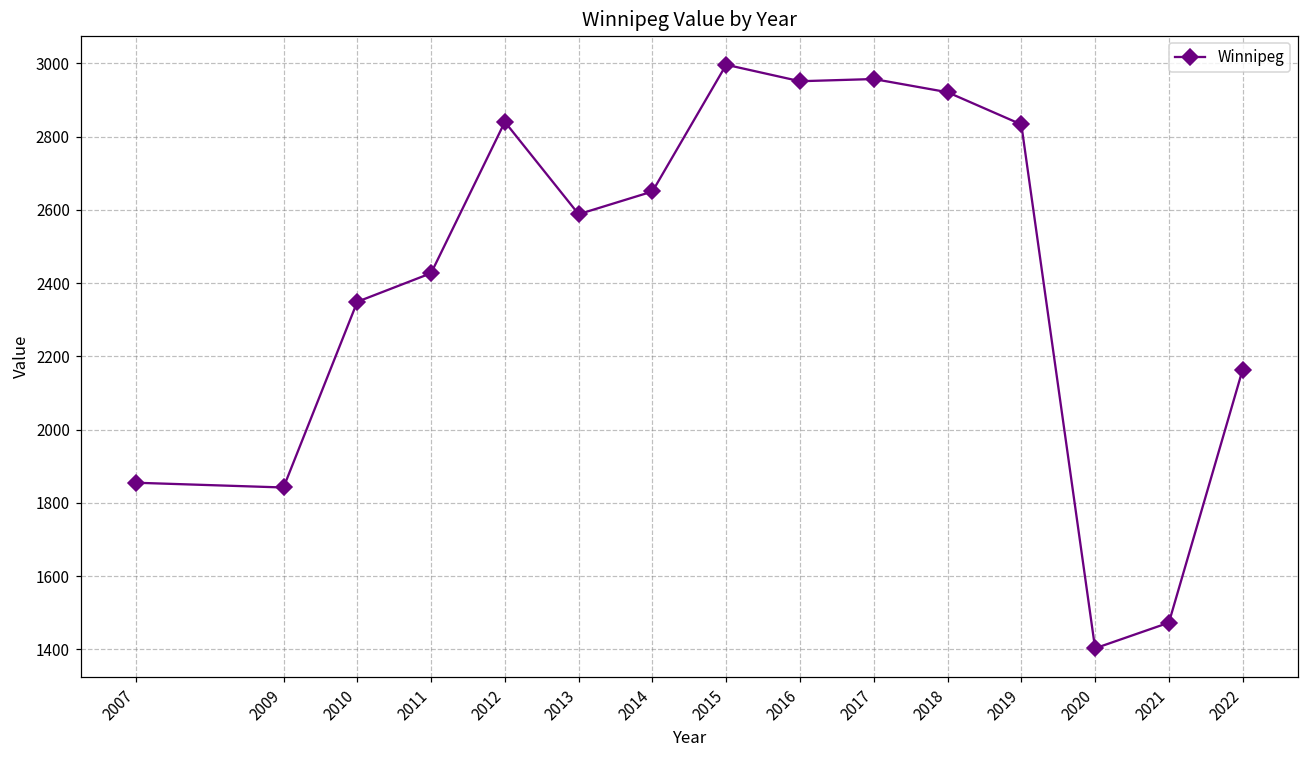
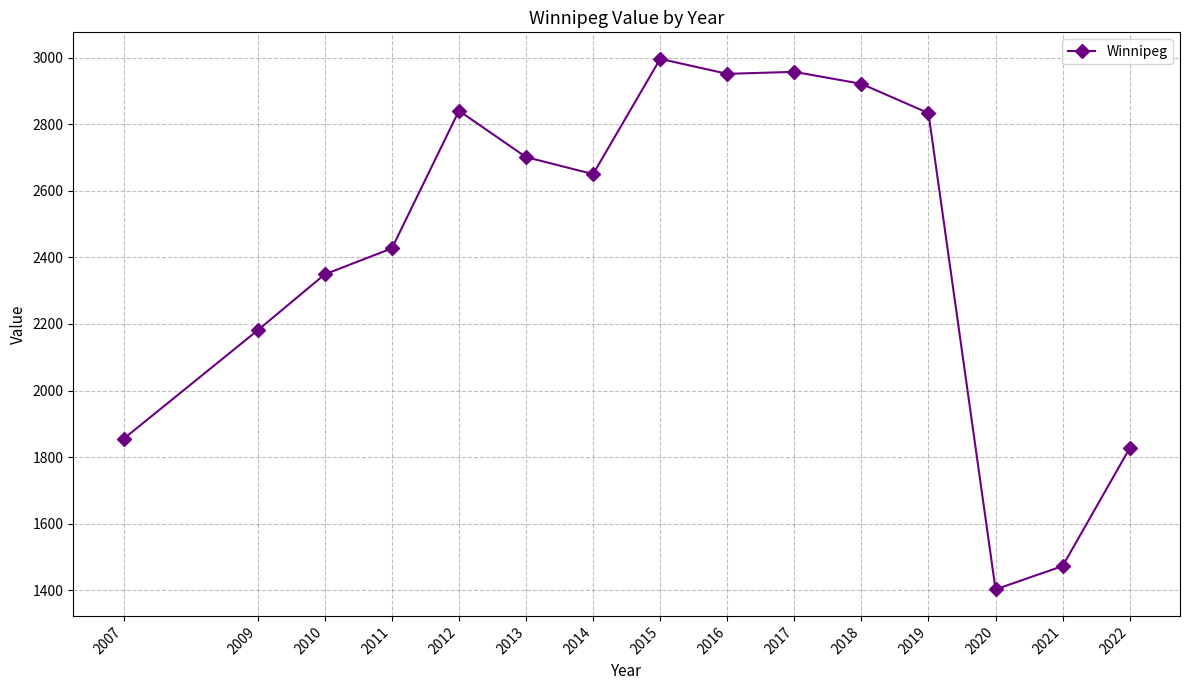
  {
    "2007": 1860,
-   "2009": 1840,
+   "2009": 2180,
    "2010": 2350,
    "2011": 2430,
    "2012": 2840,
-   "2013": 2590,
+   "2013": 2700,
    "2014": 2650,
    "2015": 3000,
    "2016": 2950,
    "2017": 2960,
    "2018": 2920,
    "2019": 2830,
    "2020": 1400,
    "2021": 1470,
-   "2022": 2160
+   "2022": 1830
  }
